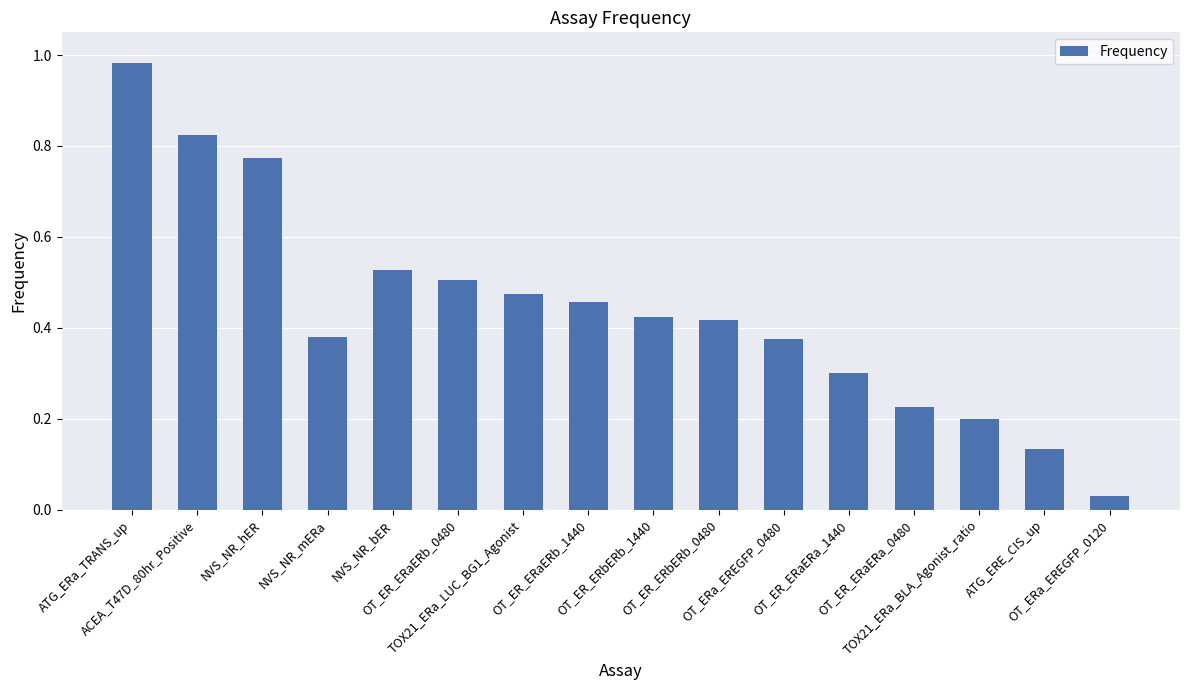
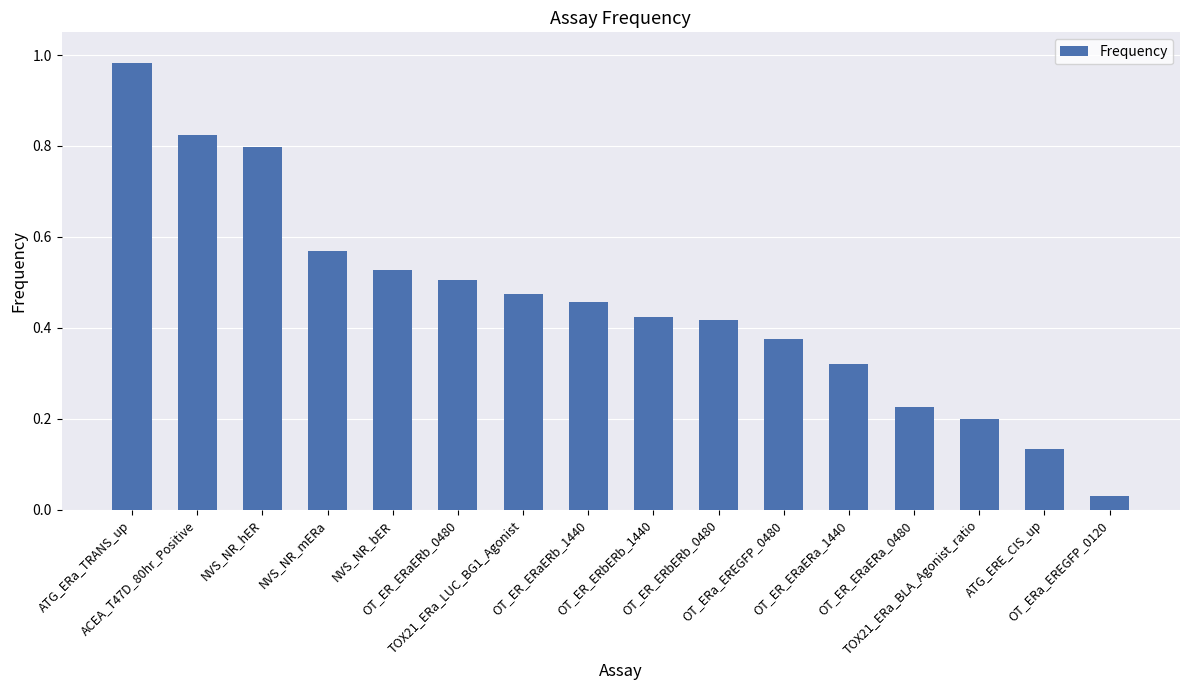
  {
    "ATG_ERa_TRANS_up": 0.98,
    "ACEA_T47D_80hr_Positive": 0.82,
-   "NVS_NR_hER": 0.77,
-   "NVS_NR_mERa": 0.38,
+   "NVS_NR_hER": 0.80,
+   "NVS_NR_mERa": 0.57,
    "NVS_NR_bER": 0.53,
    "OT_ER_ERaERb_0480": 0.51,
    "TOX21_ERa_LUC_BG1_Agonist": 0.47,
    "OT_ER_ERaERb_1440": 0.46,
    "OT_ER_ERbERb_1440": 0.42,
    "OT_ER_ERbERb_0480": 0.42,
    "OT_ERa_EREGFP_0480": 0.37,
-   "OT_ER_ERaERa_1440": 0.30,
+   "OT_ER_ERaERa_1440": 0.32,
    "OT_ER_ERaERa_0480": 0.22,
    "TOX21_ERa_BLA_Agonist_ratio": 0.20,
    "ATG_ERE_CIS_up": 0.13,
    "OT_ERa_EREGFP_0120": 0.03
  }
